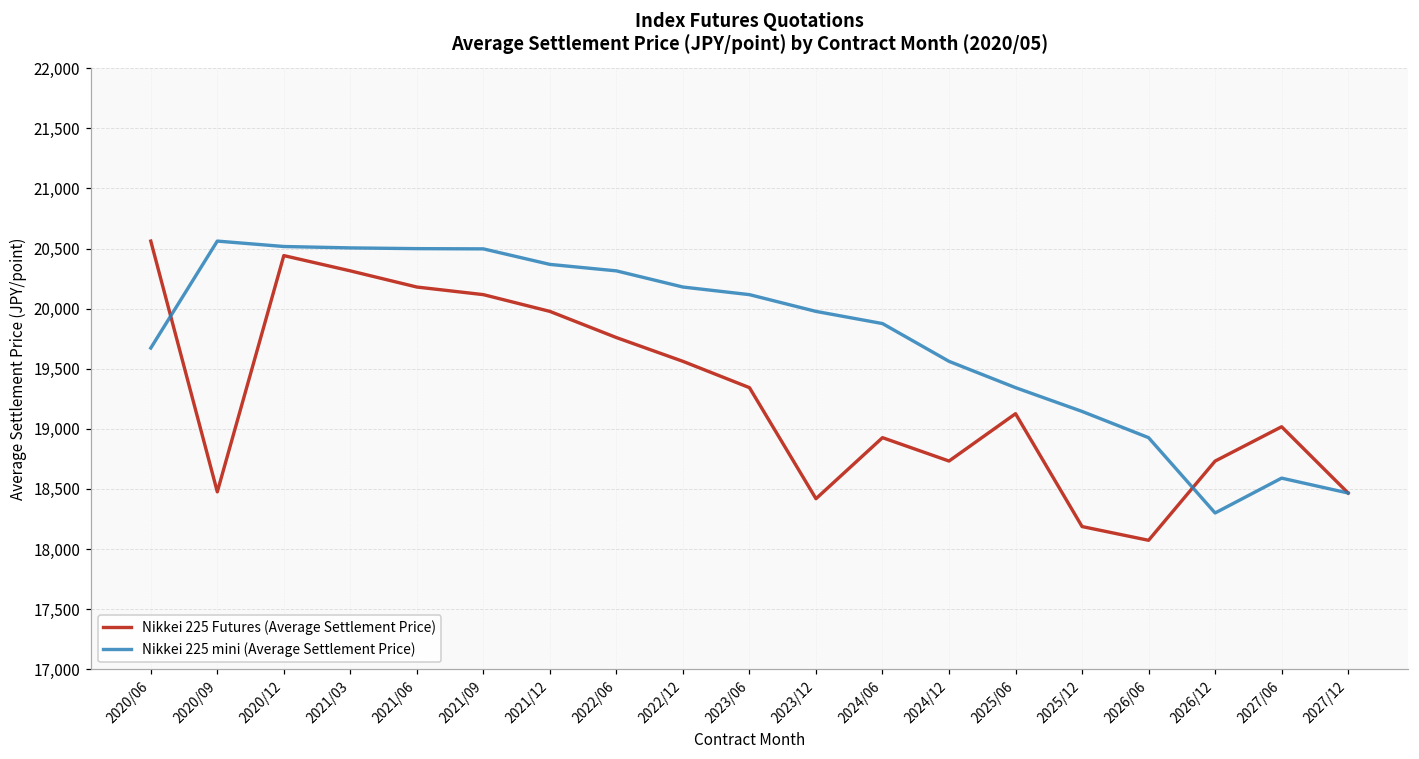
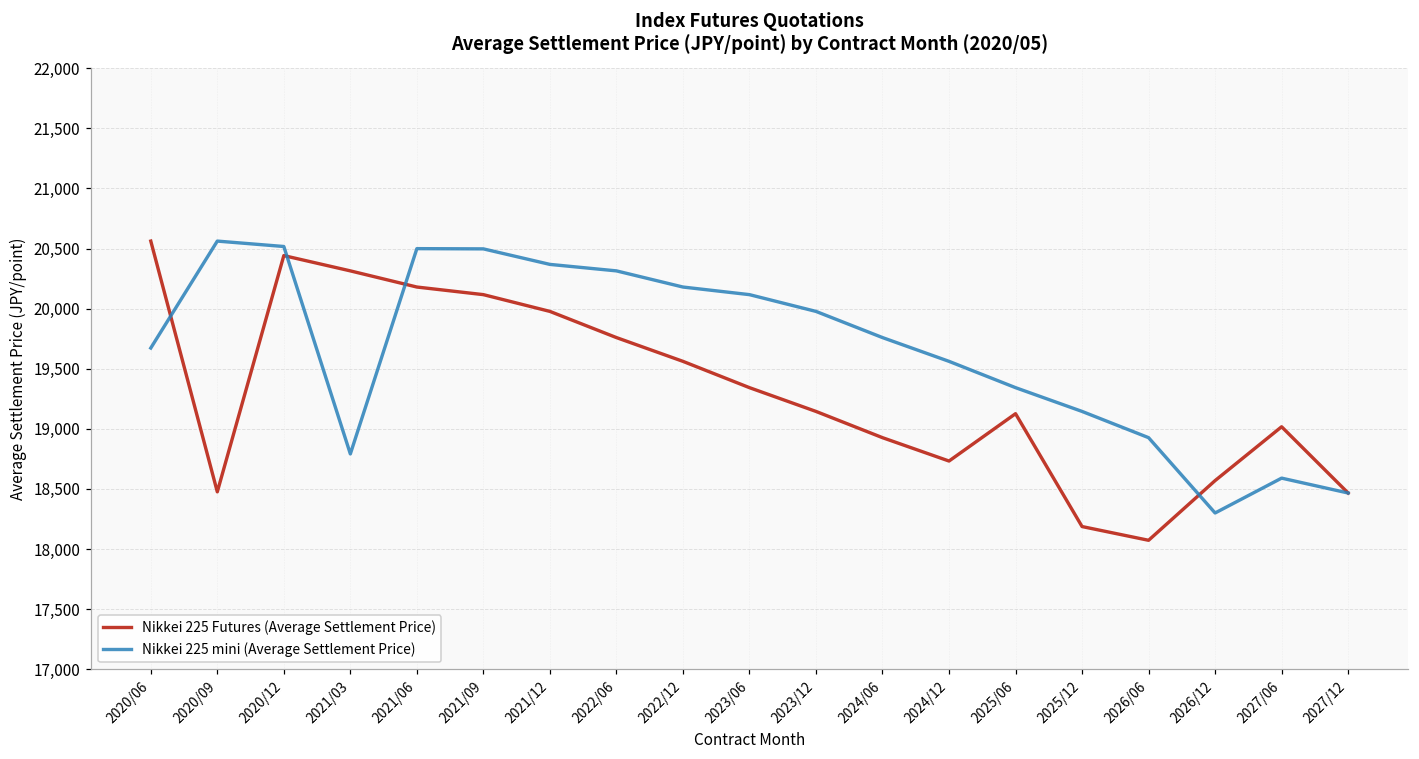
  {
    "Nikkei 225 Futures (Average Settlement Price)": {
      "2020/06": "20,560",
      "2020/09": "18,480",
      "2020/12": "20,440",
      "2021/03": "20,310",
      "2021/06": "20,180",
      "2021/09": "20,120",
      "2021/12": "19,980",
      "2022/06": "19,760",
      "2022/12": "19,560",
      "2023/06": "19,340",
-     "2023/12": "18,420",
+     "2023/12": "19,150",
      "2024/06": "18,930",
      "2024/12": "18,730",
      "2025/06": "19,130",
      "2025/12": "18,190",
      "2026/06": "18,070",
-     "2026/12": "18,730",
+     "2026/12": "18,570",
      "2027/06": "19,020"
    },
    "Nikkei 225 mini (Average Settlement Price)": {
      "2020/06": "19,670",
      "2020/09": "20,560",
      "2020/12": "20,520",
-     "2021/03": "20,510",
+     "2021/03": "18,790",
      "2021/06": "20,500",
      "2021/09": "20,500",
      "2021/12": "20,370",
      "2022/06": "20,310",
      "2022/12": "20,180",
      "2023/06": "20,120",
      "2023/12": "19,980",
-     "2024/06": "19,880",
+     "2024/06": "19,760",
      "2024/12": "19,560",
      "2025/06": "19,340",
      "2025/12": "19,150",
      "2026/06": "18,930",
      "2026/12": "18,300",
      "2027/06": "18,590"
    }
  }
